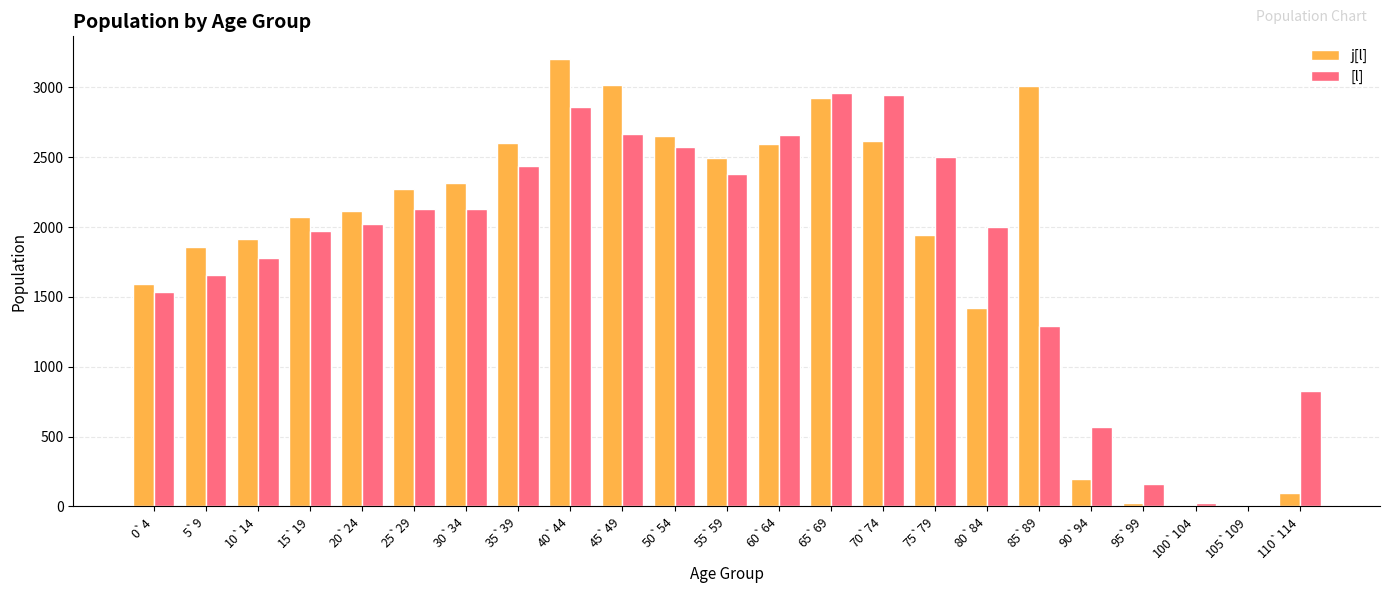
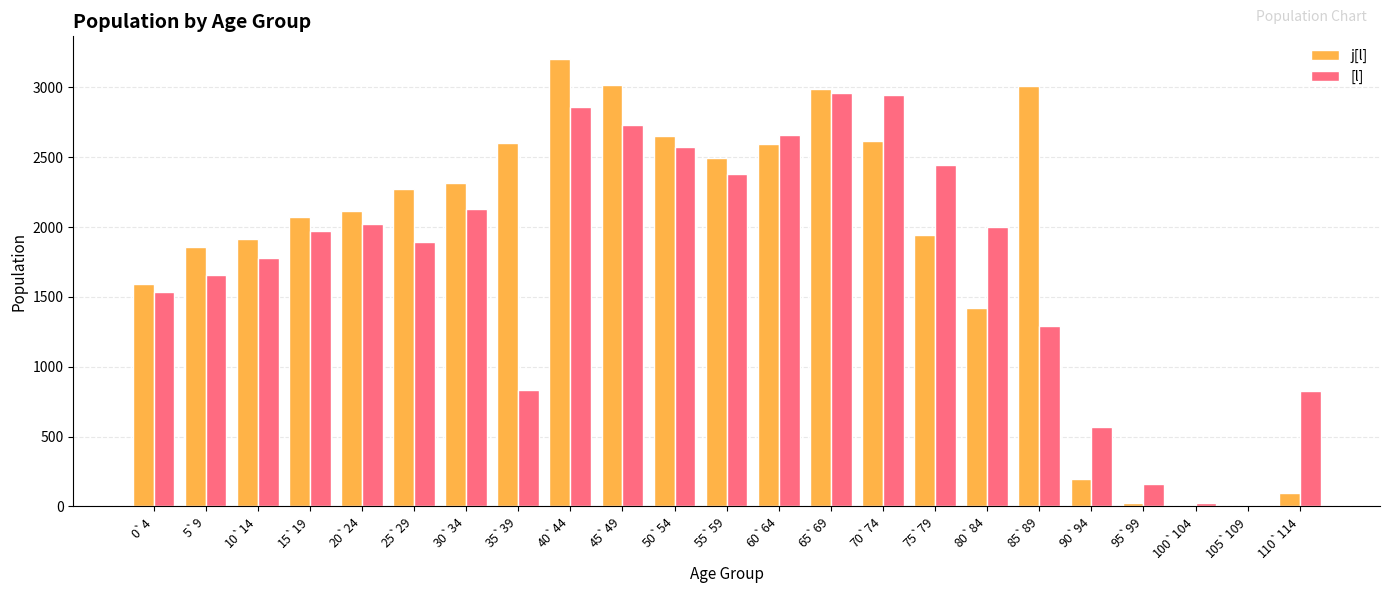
  {
    "j[l]": {
      "0`4": 1590,
      "5`9": 1860,
      "10`14": 1920,
      "15`19": 2070,
      "20`24": 2120,
      "25`29": 2270,
      "30`34": 2310,
      "35`39": 2600,
      "40`44": 3210,
      "45`49": 3020,
      "50`54": 2650,
      "55`59": 2500,
      "60`64": 2590,
-     "65`69": 2930,
+     "65`69": 2990,
      "70`74": 2620,
      "75`79": 1940,
      "80`84": 1420,
      "85`89": 3010,
      "90`94": 200,
      "95`99": 30,
      "105`109": 0,
      "110`114": 90
    },
    "[l]": {
      "0`4": 1540,
      "5`9": 1660,
      "10`14": 1780,
      "15`19": 1970,
      "20`24": 2030,
-     "25`29": 2130,
+     "25`29": 1900,
      "30`34": 2130,
-     "35`39": 2440,
+     "35`39": 830,
      "40`44": 2860,
-     "45`49": 2670,
+     "45`49": 2730,
      "50`54": 2570,
      "55`59": 2380,
      "60`64": 2660,
      "65`69": 2960,
      "70`74": 2950,
-     "75`79": 2510,
+     "75`79": 2450,
      "80`84": 2000,
      "85`89": 1290,
      "90`94": 570,
      "95`99": 160,
      "100`104": 30,
      "110`114": 830
    }
  }
